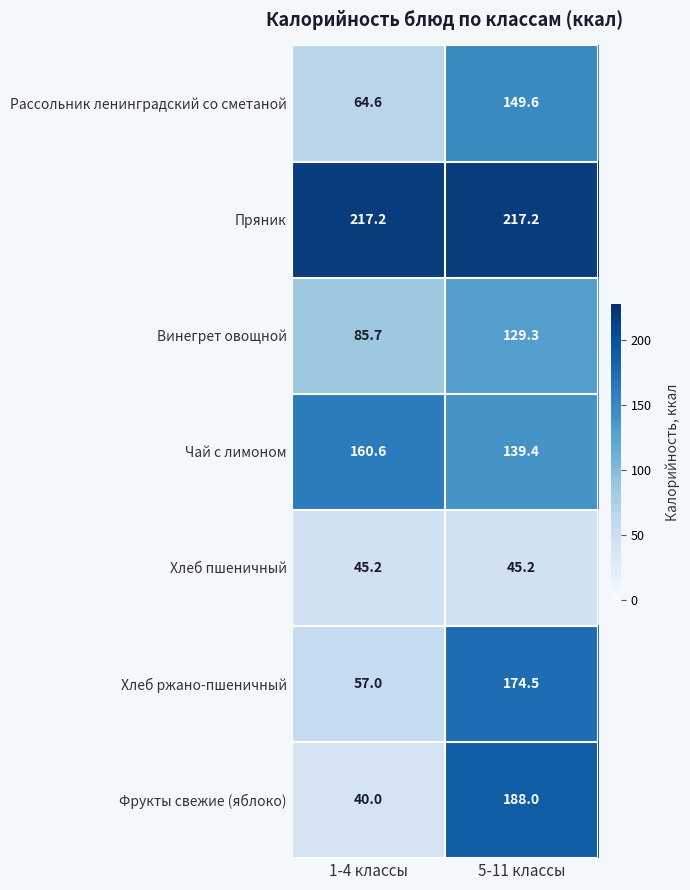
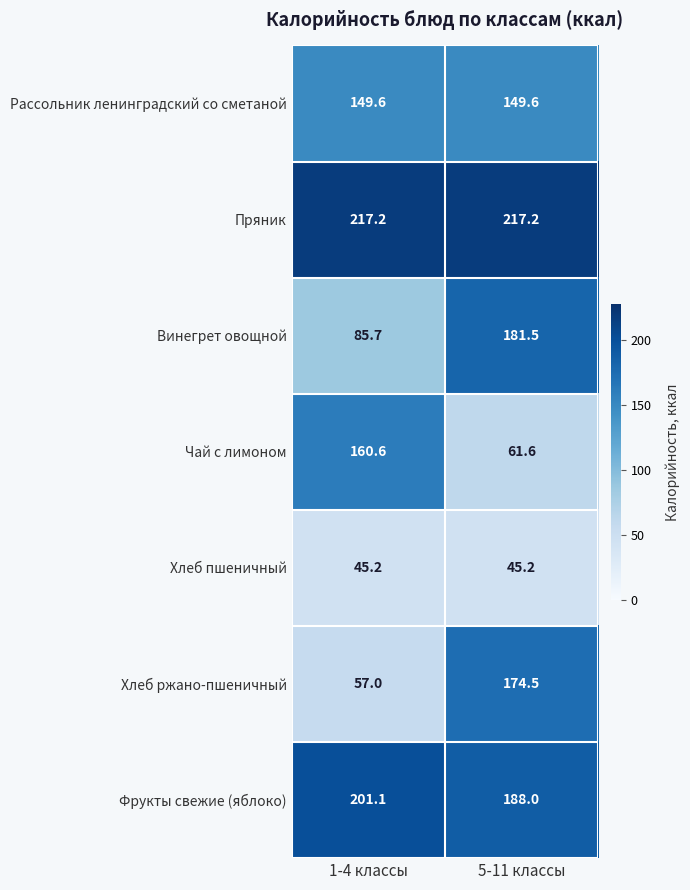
  {
    "Рассольник ленинградский со сметаной": {
-     "1-4 классы": 64.6,
+     "1-4 классы": 149.6,
      "5-11 классы": 149.6
    },
    "Пряник": {
      "1-4 классы": 217.2,
      "5-11 классы": 217.2
    },
    "Винегрет овощной": {
      "1-4 классы": 85.7,
-     "5-11 классы": 129.3
+     "5-11 классы": 181.5
    },
    "Чай с лимоном": {
      "1-4 классы": 160.6,
-     "5-11 классы": 139.4
+     "5-11 классы": 61.6
    },
    "Хлеб пшеничный": {
      "1-4 классы": 45.2,
      "5-11 классы": 45.2
    },
    "Хлеб ржано-пшеничный": {
      "1-4 классы": 57.0,
      "5-11 классы": 174.5
    },
    "Фрукты свежие (яблоко)": {
-     "1-4 классы": 40.0,
+     "1-4 классы": 201.1,
      "5-11 классы": 188.0
    }
  }
